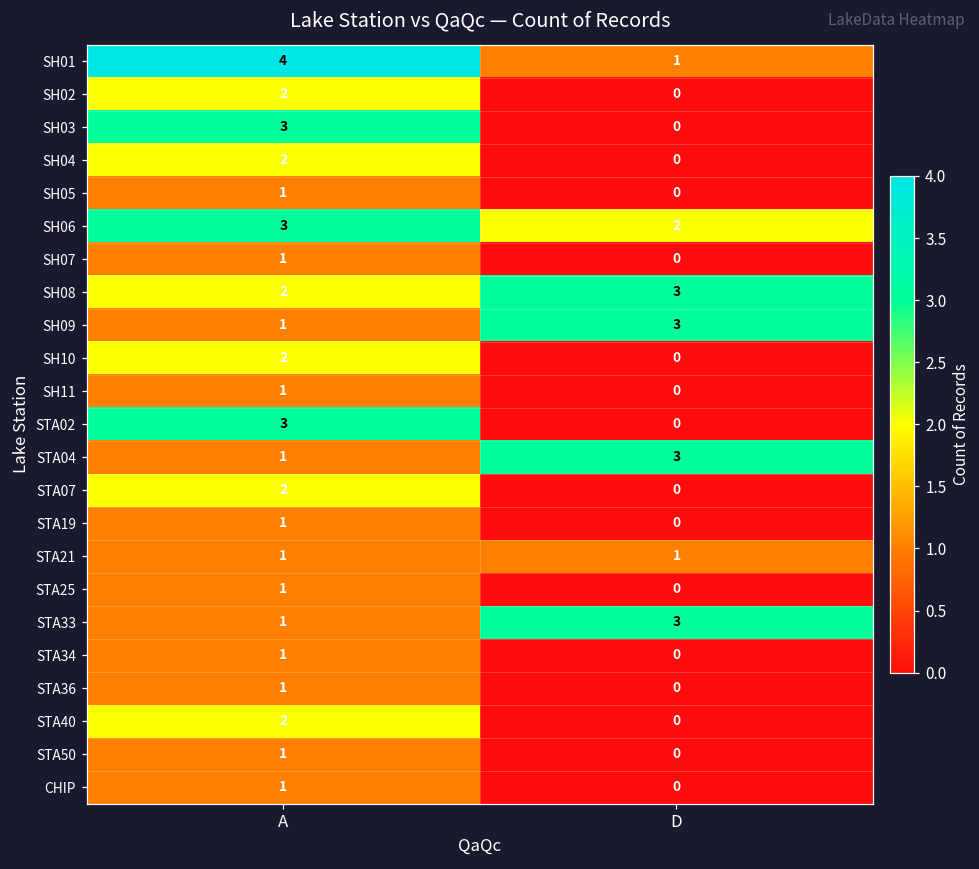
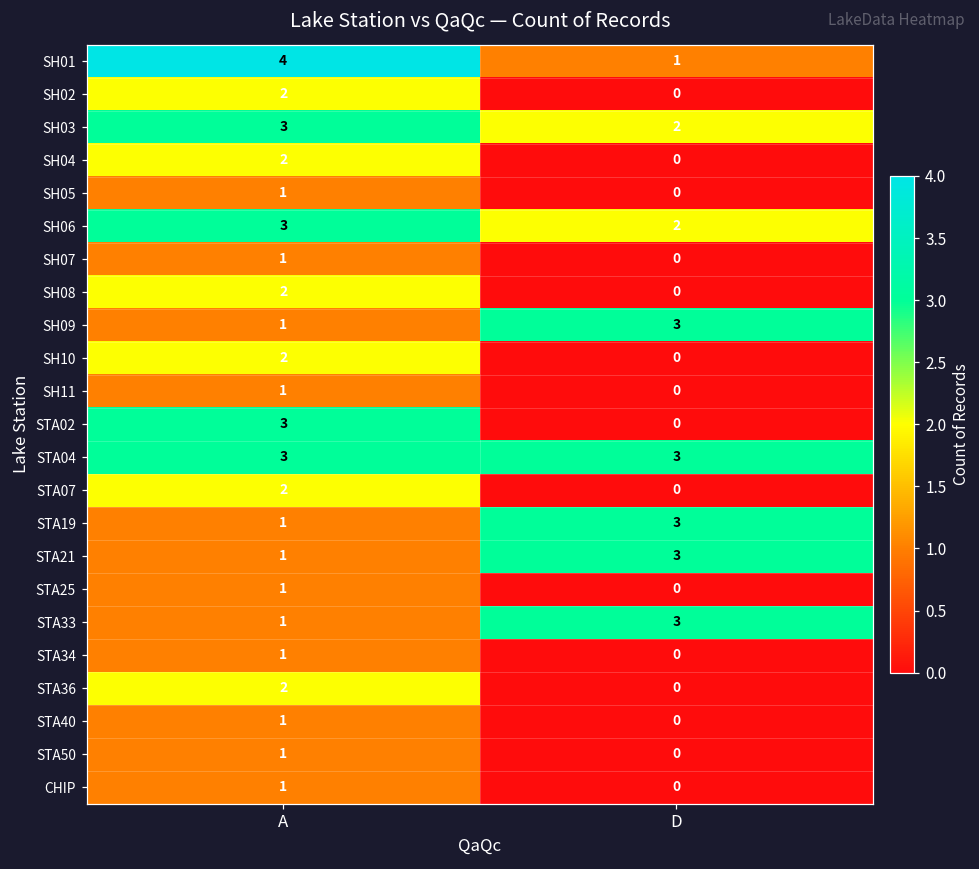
  {
    "SH01": {
      "A": 4,
      "D": 1
    },
    "SH02": {
      "A": 2,
      "D": 0
    },
    "SH03": {
      "A": 3,
-     "D": 0
+     "D": 2
    },
    "SH04": {
      "A": 2,
      "D": 0
    },
    "SH05": {
      "A": 1,
      "D": 0
    },
    "SH06": {
      "A": 3,
      "D": 2
    },
    "SH07": {
      "A": 1,
      "D": 0
    },
    "SH08": {
      "A": 2,
-     "D": 3
+     "D": 0
    },
    "SH09": {
      "A": 1,
      "D": 3
    },
    "SH10": {
      "A": 2,
      "D": 0
    },
    "SH11": {
      "A": 1,
      "D": 0
    },
    "STA02": {
      "A": 3,
      "D": 0
    },
    "STA04": {
-     "A": 1,
+     "A": 3,
      "D": 3
    },
    "STA07": {
      "A": 2,
      "D": 0
    },
    "STA19": {
      "A": 1,
-     "D": 0
+     "D": 3
    },
    "STA21": {
      "A": 1,
-     "D": 1
+     "D": 3
    },
    "STA25": {
      "A": 1,
      "D": 0
    },
    "STA33": {
      "A": 1,
      "D": 3
    },
    "STA34": {
      "A": 1,
      "D": 0
    },
    "STA36": {
-     "A": 1,
+     "A": 2,
      "D": 0
    },
    "STA40": {
-     "A": 2,
+     "A": 1,
      "D": 0
    },
    "STA50": {
      "A": 1,
      "D": 0
    },
    "CHIP": {
      "A": 1,
      "D": 0
    }
  }
